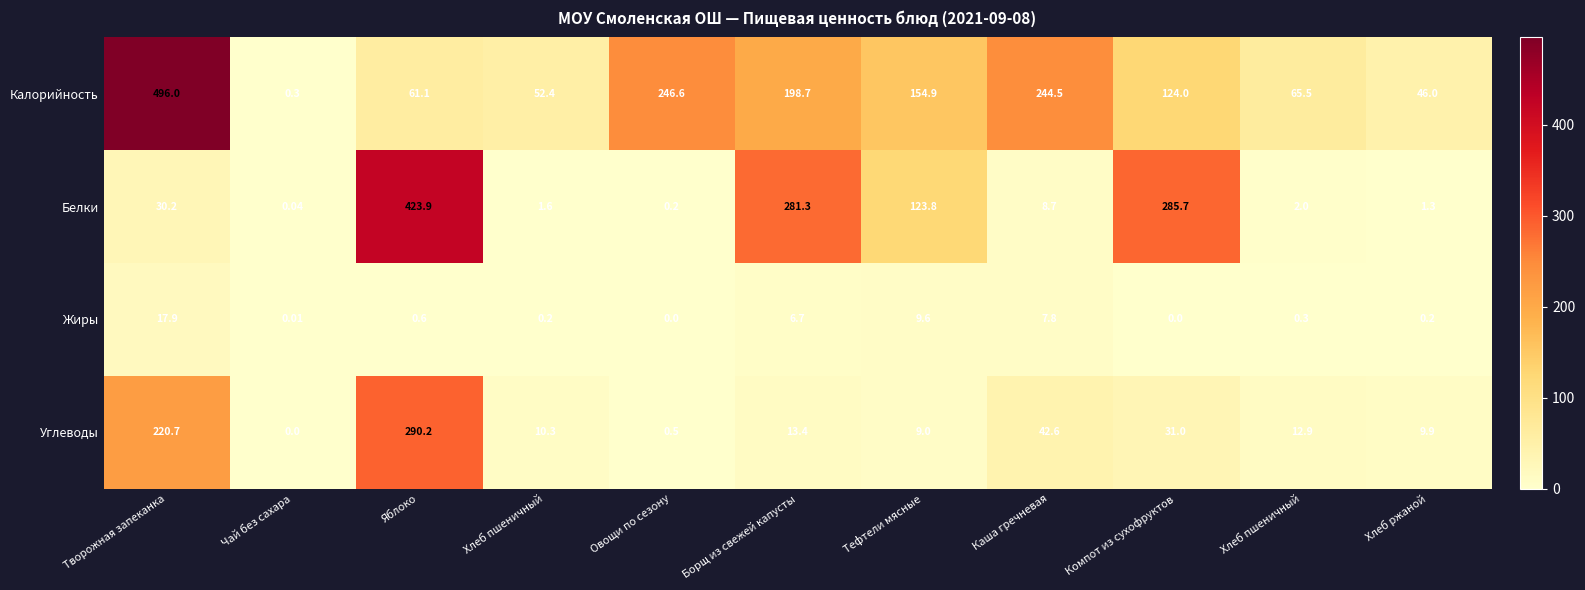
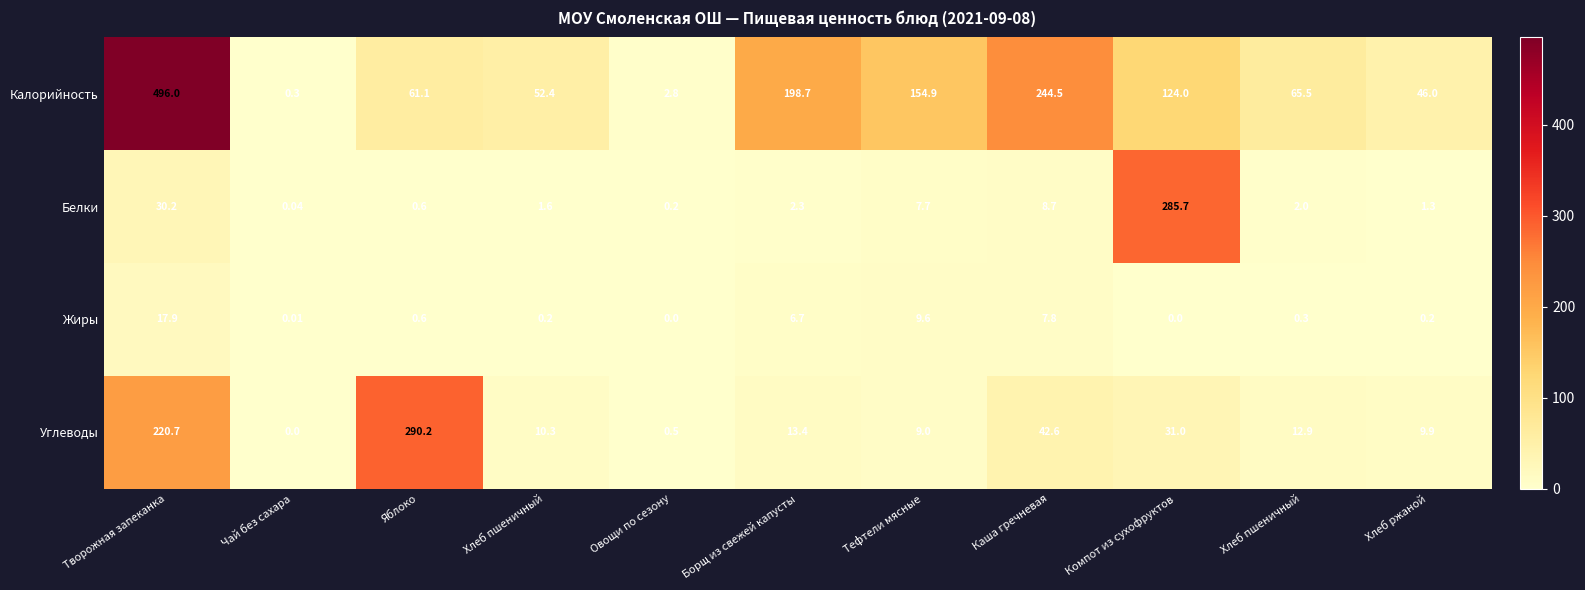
  {
    "Калорийность": {
      "Творожная запеканка": 496.0,
      "Чай без сахара": 0.3,
      "Яблоко": 61.1,
-     "Овощи по сезону": 246.6,
+     "Овощи по сезону": 2.8,
      "Борщ из свежей капусты": 198.7,
      "Тефтели мясные": 154.9,
      "Каша гречневая": 244.5,
      "Компот из сухофруктов": 124.0,
      "Хлеб ржаной": 46.0
    },
    "Белки": {
      "Творожная запеканка": 30.2,
      "Чай без сахара": 0.04,
-     "Яблоко": 423.9,
+     "Яблоко": 0.6,
      "Овощи по сезону": 0.2,
-     "Борщ из свежей капусты": 281.3,
-     "Тефтели мясные": 123.8,
+     "Борщ из свежей капусты": 2.3,
+     "Тефтели мясные": 7.7,
      "Каша гречневая": 8.7,
      "Компот из сухофруктов": 285.7,
      "Хлеб ржаной": 1.3
    },
    "Жиры": {
      "Творожная запеканка": 17.9,
      "Чай без сахара": 0.01,
      "Яблоко": 0.6,
      "Овощи по сезону": 0.0,
      "Борщ из свежей капусты": 6.7,
      "Тефтели мясные": 9.6,
      "Каша гречневая": 7.8,
      "Компот из сухофруктов": 0.0,
      "Хлеб ржаной": 0.2
    },
    "Углеводы": {
      "Творожная запеканка": 220.7,
      "Чай без сахара": 0.0,
      "Яблоко": 290.2,
      "Овощи по сезону": 0.5,
      "Борщ из свежей капусты": 13.4,
      "Тефтели мясные": 9.0,
      "Каша гречневая": 42.6,
      "Компот из сухофруктов": 31.0,
      "Хлеб ржаной": 9.9
    }
  }
